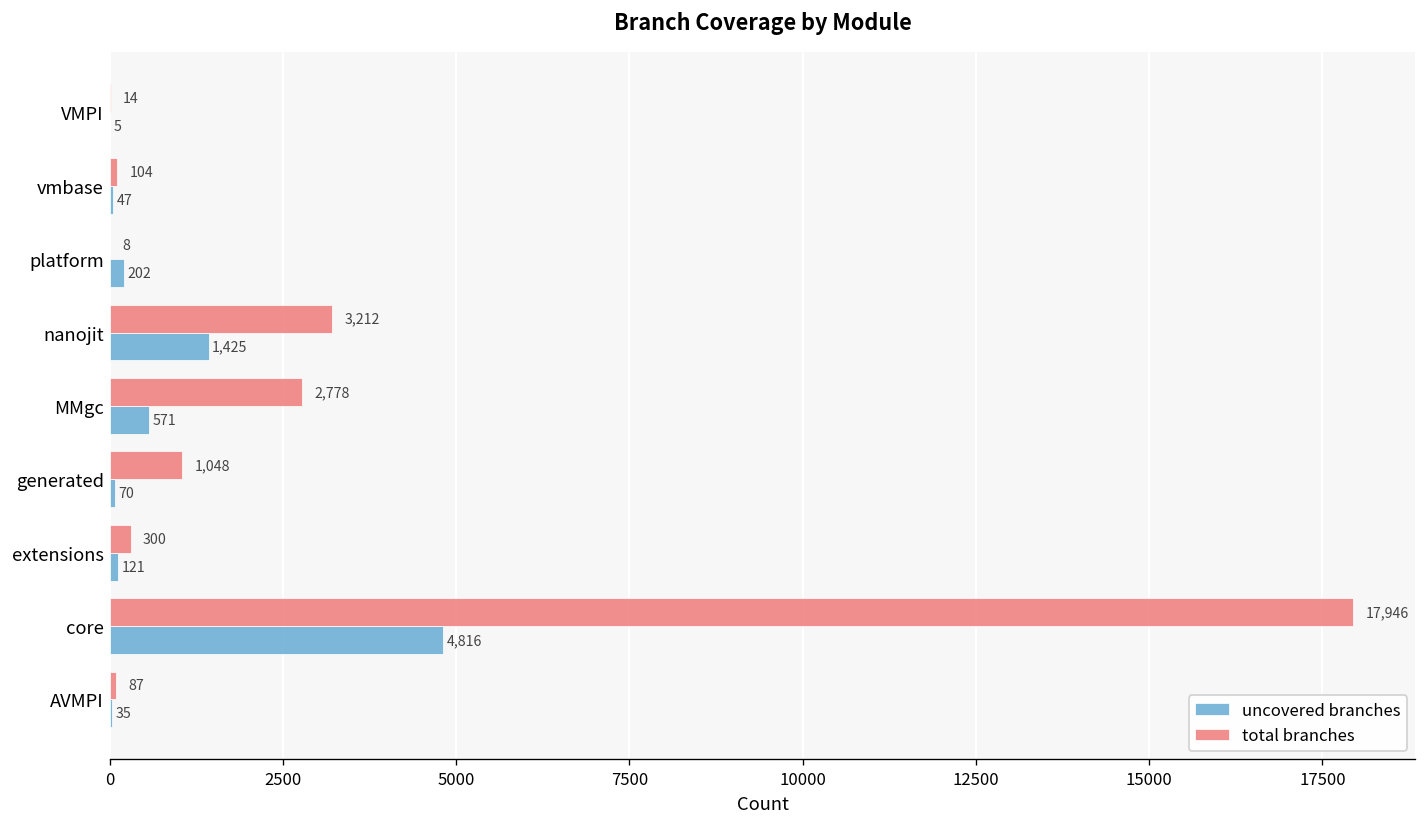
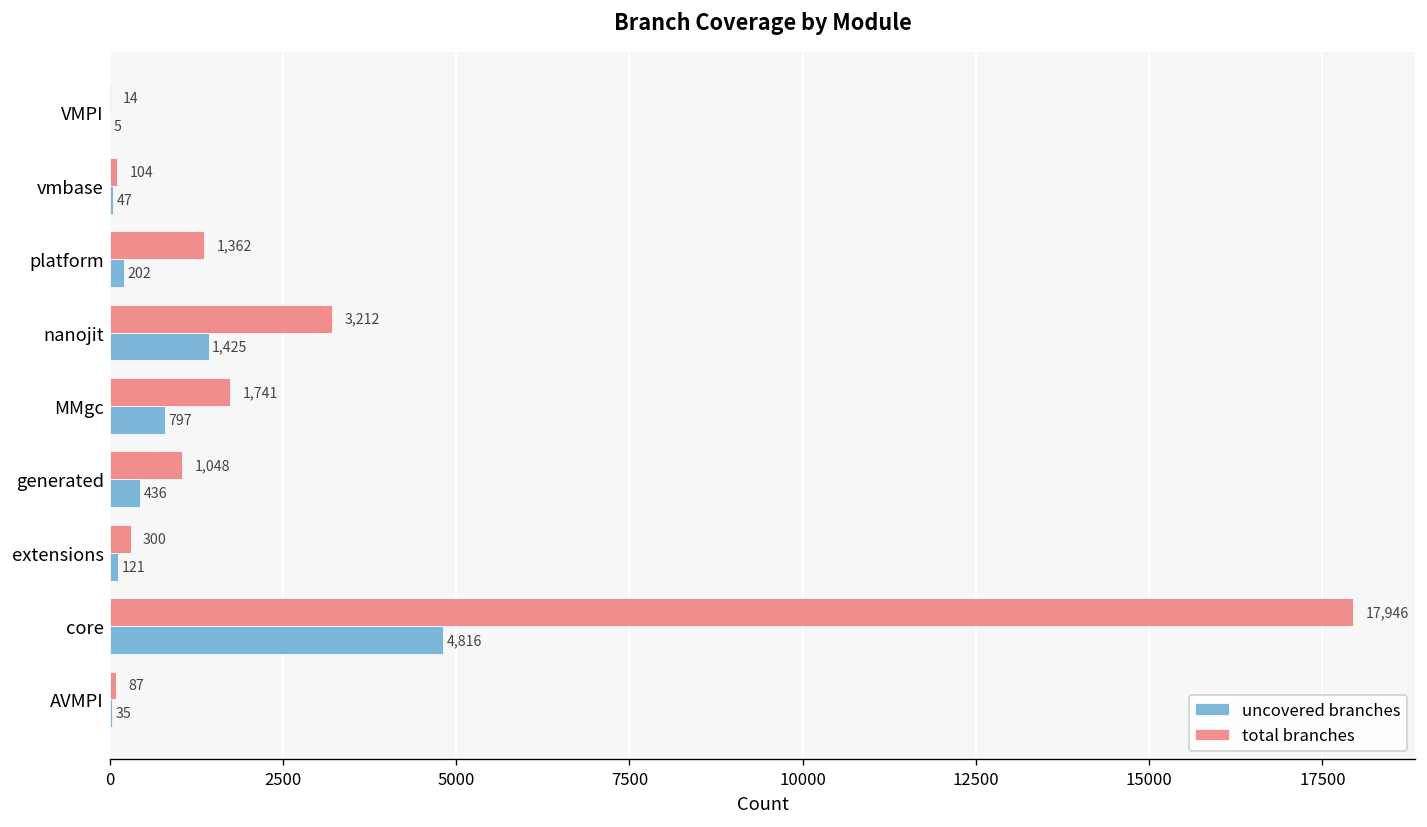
  {
    "uncovered branches": {
      "VMPI": "5",
      "vmbase": "47",
      "platform": "202",
      "nanojit": "1,425",
-     "MMgc": "571",
-     "generated": "70",
+     "MMgc": "797",
+     "generated": "436",
      "extensions": "121",
      "core": "4,816",
      "AVMPI": "35"
    },
    "total branches": {
      "VMPI": "14",
      "vmbase": "104",
-     "platform": "8",
+     "platform": "1,362",
      "nanojit": "3,212",
-     "MMgc": "2,778",
+     "MMgc": "1,741",
      "generated": "1,048",
      "extensions": "300",
      "core": "17,946",
      "AVMPI": "87"
    }
  }
